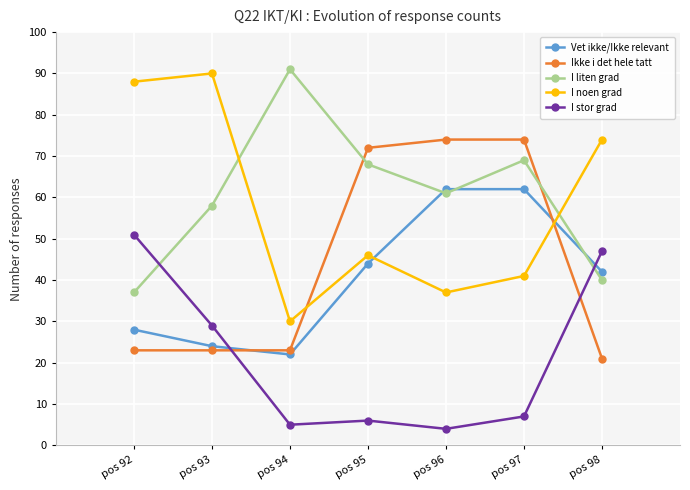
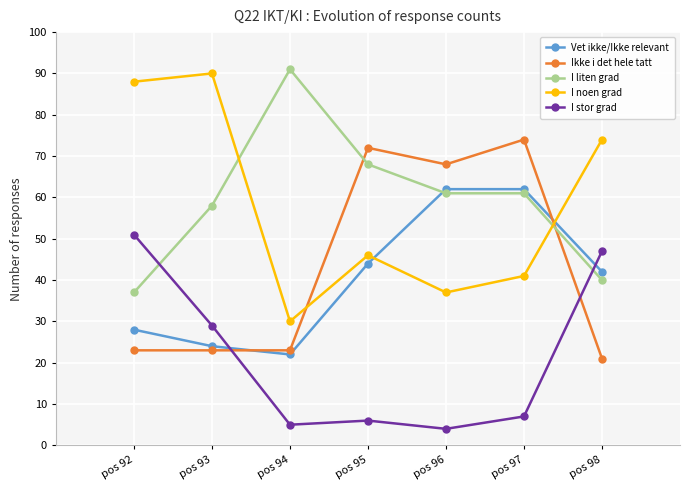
  {
    "Vet ikke/Ikke relevant": {
      "pos 92": 28,
      "pos 93": 24,
      "pos 94": 22,
      "pos 95": 44,
      "pos 96": 62,
      "pos 97": 62,
      "pos 98": 42
    },
    "Ikke i det hele tatt": {
      "pos 92": 23,
      "pos 93": 23,
      "pos 94": 23,
      "pos 95": 72,
-     "pos 96": 74,
+     "pos 96": 68,
      "pos 97": 74,
      "pos 98": 21
    },
    "I liten grad": {
      "pos 92": 37,
      "pos 93": 58,
      "pos 94": 91,
      "pos 95": 68,
      "pos 96": 61,
-     "pos 97": 69,
+     "pos 97": 61,
      "pos 98": 40
    },
    "I noen grad": {
      "pos 92": 88,
      "pos 93": 90,
      "pos 94": 30,
      "pos 95": 46,
      "pos 96": 37,
      "pos 97": 41,
      "pos 98": 74
    },
    "I stor grad": {
      "pos 92": 51,
      "pos 93": 29,
      "pos 94": 5,
      "pos 95": 6,
      "pos 96": 4,
      "pos 97": 7,
      "pos 98": 47
    }
  }
